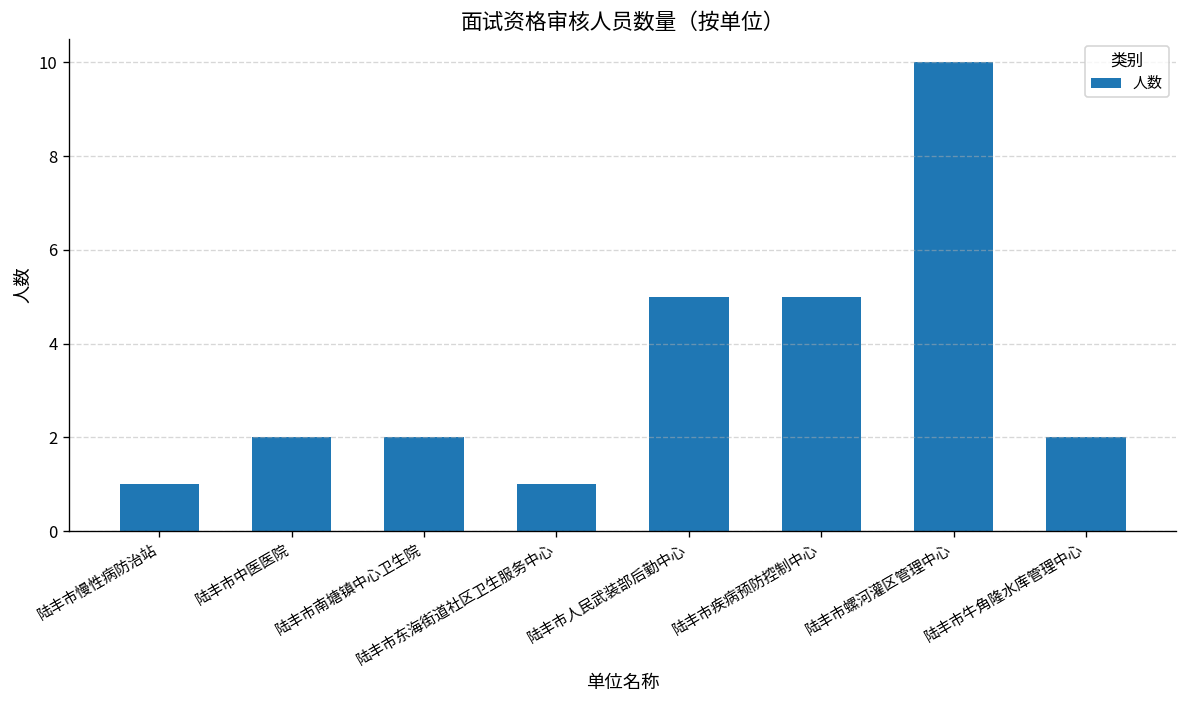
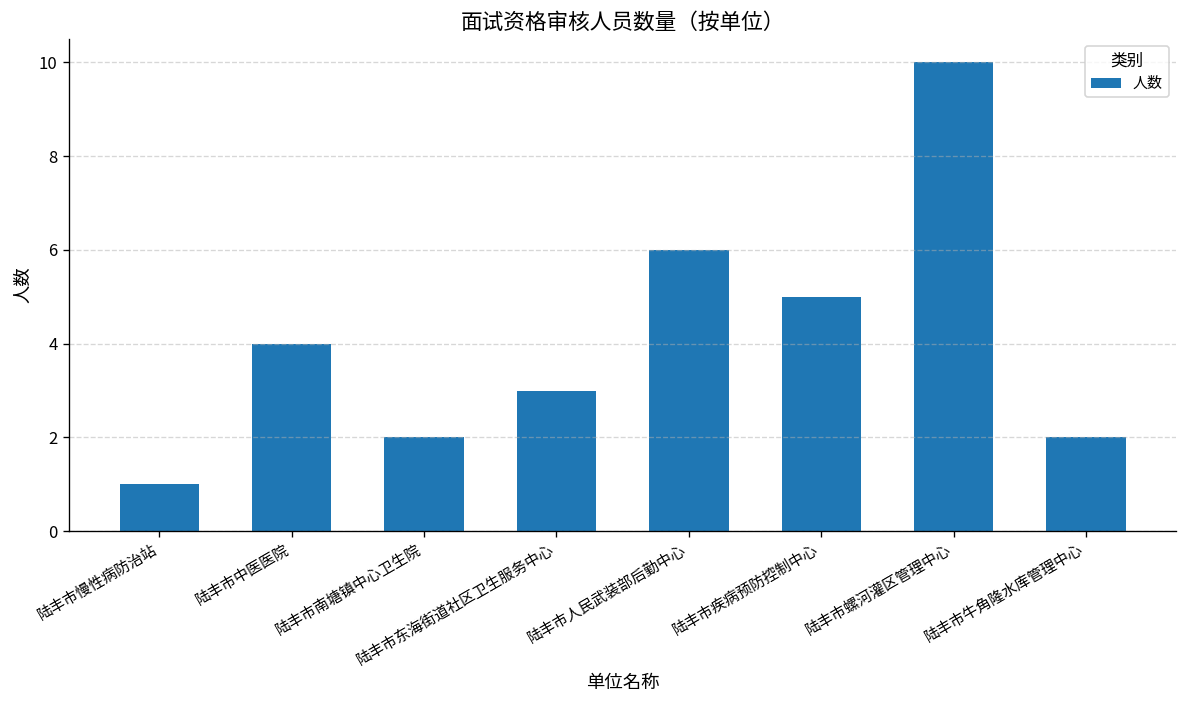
  {
    "陆丰市慢性病防治站": 1,
-   "陆丰市中医医院": 2,
+   "陆丰市中医医院": 4,
    "陆丰市南塘镇中心卫生院": 2,
-   "陆丰市东海街道社区卫生服务中心": 1,
-   "陆丰市人民武装部后勤中心": 5,
+   "陆丰市东海街道社区卫生服务中心": 3,
+   "陆丰市人民武装部后勤中心": 6,
    "陆丰市疾病预防控制中心": 5,
    "陆丰市螺河灌区管理中心": 10,
    "陆丰市牛角隆水库管理中心": 2
  }
